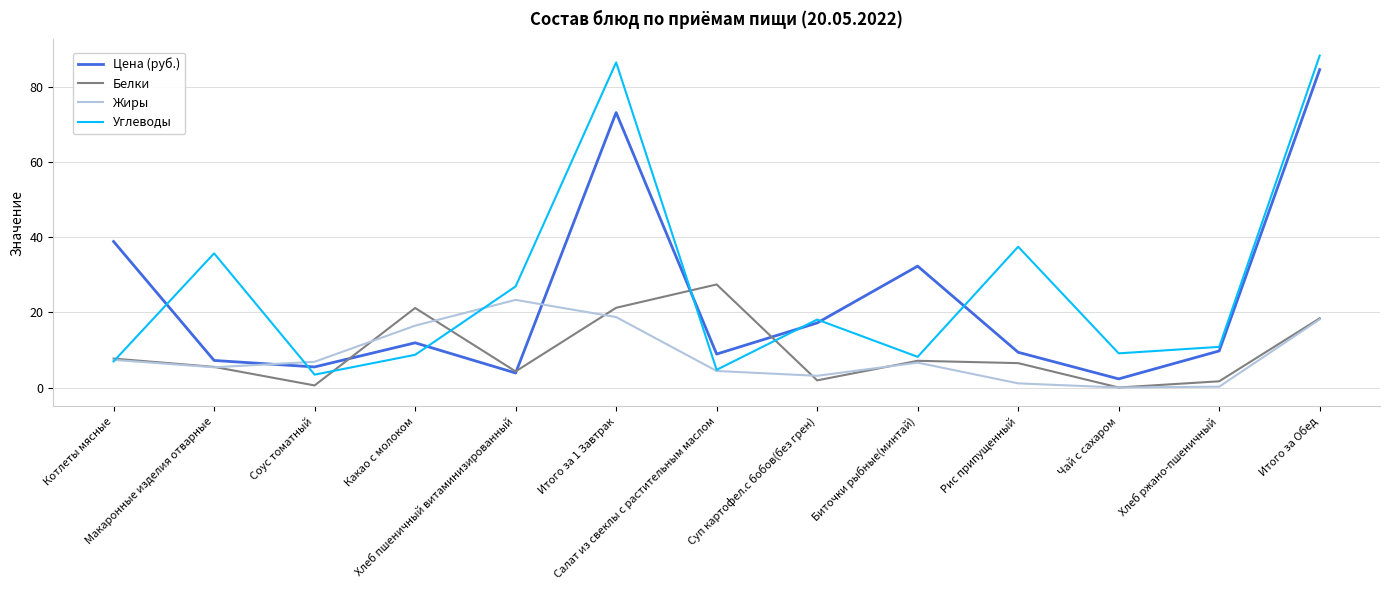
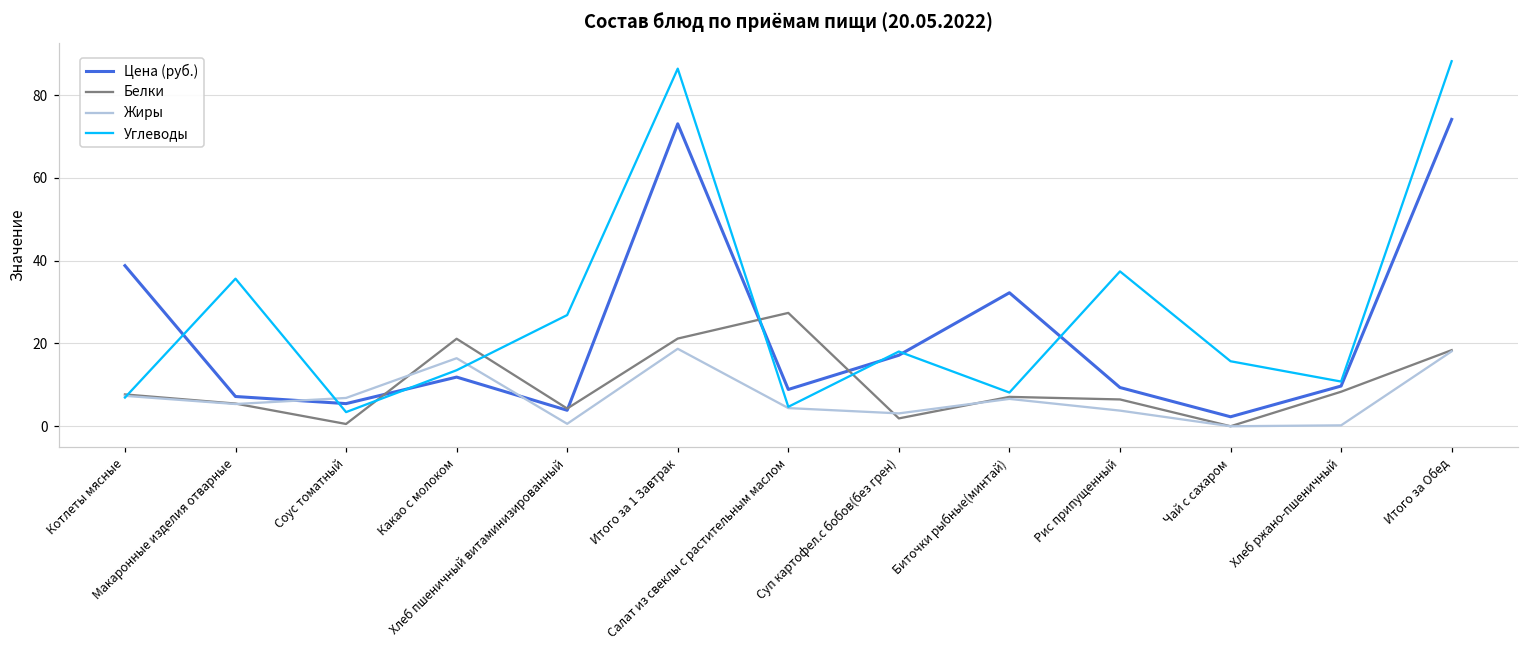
  {
    "Цена (руб.)": {
      "Котлеты мясные": 39,
      "Макаронные изделия отварные": 7,
      "Соус томатный": 5,
      "Какао с молоком": 12,
      "Итого за 1 Завтрак": 73,
      "Салат из свеклы с растительным маслом": 9,
      "Суп картофел.с бобов(без грен)": 17,
      "Биточки рыбные(минтай)": 32,
      "Рис припущенный": 9,
      "Чай с сахаром": 2,
      "Хлеб ржано-пшеничный": 10,
-     "Итого за Обед": 84
+     "Итого за Обед": 74
    },
    "Белки": {
      "Соус томатный": 1,
      "Какао с молоком": 21,
      "Итого за 1 Завтрак": 21,
      "Салат из свеклы с растительным маслом": 27,
      "Суп картофел.с бобов(без грен)": 2,
      "Рис припущенный": 6,
-     "Хлеб ржано-пшеничный": 2
+     "Хлеб ржано-пшеничный": 8
    },
    "Жиры": {
      "Соус томатный": 7,
      "Какао с молоком": 16,
-     "Хлеб пшеничный витаминизированный": 23,
+     "Хлеб пшеничный витаминизированный": 1,
      "Итого за 1 Завтрак": 19,
      "Суп картофел.с бобов(без грен)": 3,
-     "Рис припущенный": 1,
+     "Рис припущенный": 4,
      "Хлеб ржано-пшеничный": 0
    },
    "Углеводы": {
      "Макаронные изделия отварные": 36,
      "Соус томатный": 3,
-     "Какао с молоком": 9,
+     "Какао с молоком": 14,
      "Хлеб пшеничный витаминизированный": 27,
      "Итого за 1 Завтрак": 86,
      "Суп картофел.с бобов(без грен)": 18,
      "Биточки рыбные(минтай)": 8,
      "Рис припущенный": 37,
-     "Чай с сахаром": 9,
+     "Чай с сахаром": 16,
      "Хлеб ржано-пшеничный": 11,
      "Итого за Обед": 88
    }
  }
